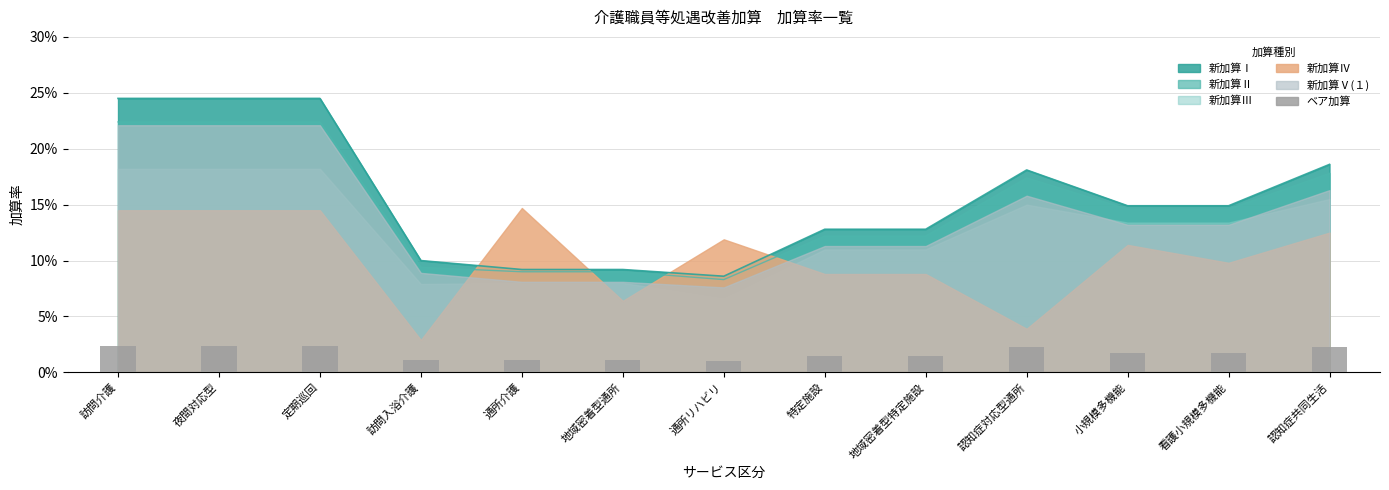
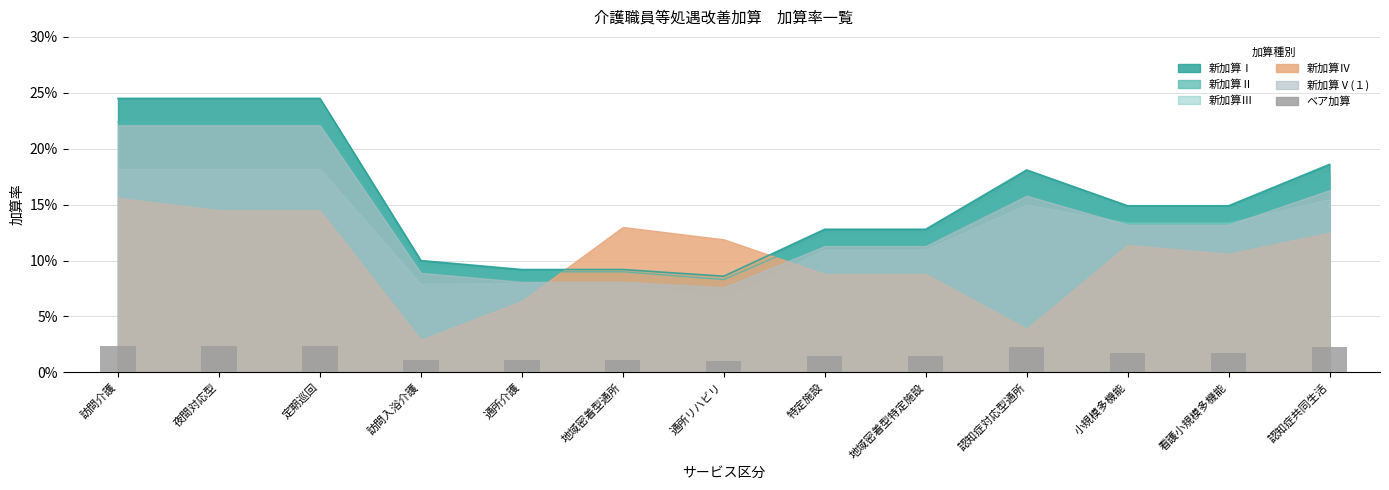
  {
    "新加算Ⅳ": {
-     "訪問介護": "14.5%",
+     "訪問介護": "15.6%",
      "夜間対応型": "14.5%",
      "定期巡回": "14.5%",
      "訪問入浴介護": "2.9%",
-     "通所介護": "14.7%",
-     "地域密着型通所": "6.4%",
+     "通所介護": "6.4%",
+     "地域密着型通所": "13.0%",
      "通所リハビリ": "11.9%",
      "特定施設": "8.8%",
      "地域密着型特定施設": "8.8%",
      "認知症対応型通所": "3.9%",
      "小規模多機能": "11.4%",
-     "看護小規模多機能": "9.8%",
+     "看護小規模多機能": "10.6%",
      "認知症共同生活": "12.5%"
    }
  }
